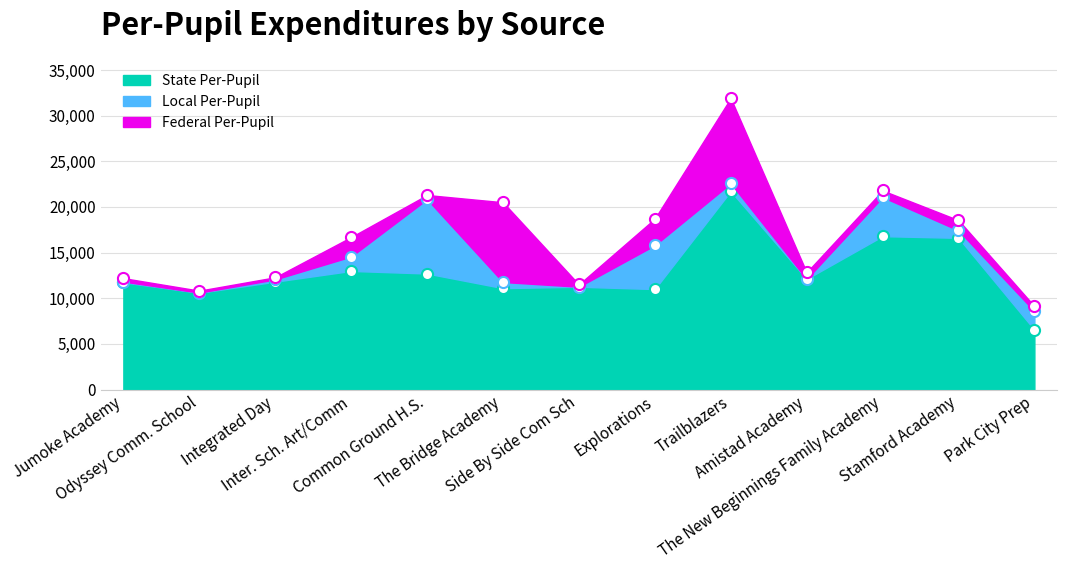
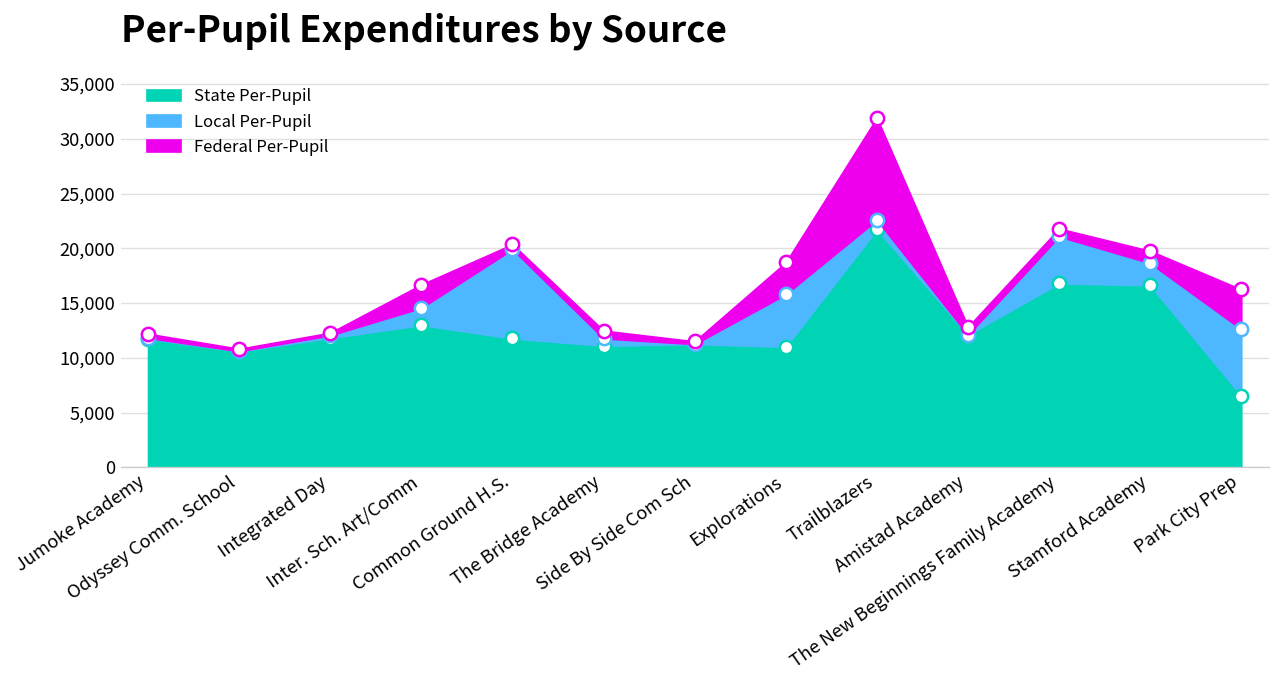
  {
    "State Per-Pupil": {
      "Inter. Sch. Art/Comm": "13,000",
-     "Common Ground H.S.": "13,000",
+     "Common Ground H.S.": "12,000",
      "The Bridge Academy": "11,000",
      "Explorations": "11,000",
      "Trailblazers": "22,000",
      "The New Beginnings Family Academy": "17,000",
      "Stamford Academy": "17,000",
      "Park City Prep": "7,000"
    },
    "Local Per-Pupil": {
      "Inter. Sch. Art/Comm": "15,000",
      "The Bridge Academy": "12,000",
      "Explorations": "16,000",
      "Trailblazers": "23,000",
      "The New Beginnings Family Academy": "21,000",
-     "Stamford Academy": "1,000",
-     "Park City Prep": "2,000"
+     "Stamford Academy": "2,000",
+     "Park City Prep": "6,000"
    },
    "Federal Per-Pupil": {
      "Jumoke Academy": "0",
      "Inter. Sch. Art/Comm": "2,000",
      "Common Ground H.S.": "0",
-     "The Bridge Academy": "9,000",
+     "The Bridge Academy": "1,000",
      "Explorations": "3,000",
      "Trailblazers": "9,000",
      "Amistad Academy": "1,000",
      "The New Beginnings Family Academy": "1,000",
      "Stamford Academy": "1,000",
-     "Park City Prep": "1,000"
+     "Park City Prep": "4,000"
    }
  }
